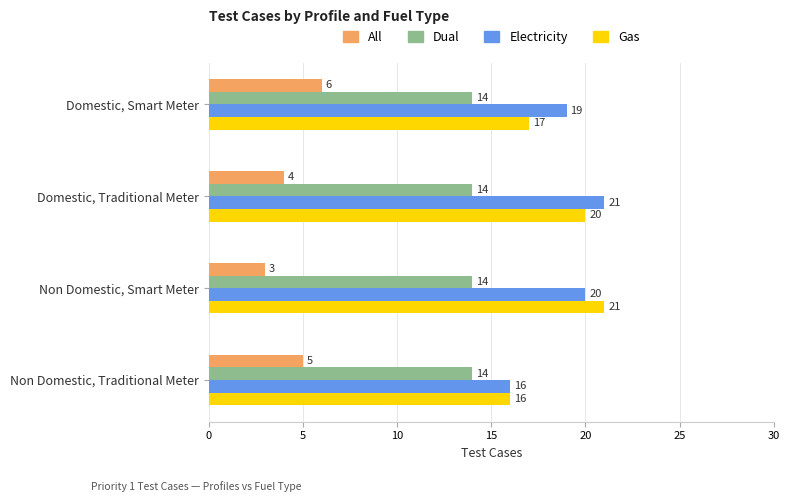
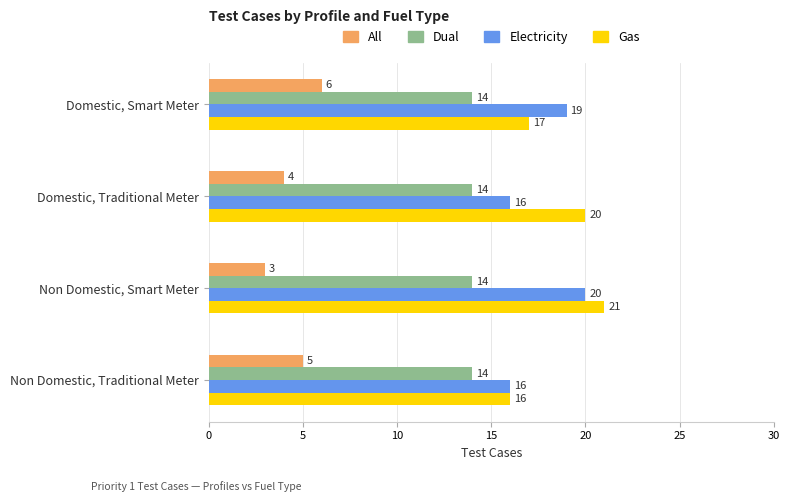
  {
    "All": {
      "Domestic, Smart Meter": 6,
      "Domestic, Traditional Meter": 4,
      "Non Domestic, Smart Meter": 3,
      "Non Domestic, Traditional Meter": 5
    },
    "Dual": {
      "Domestic, Smart Meter": 14,
      "Domestic, Traditional Meter": 14,
      "Non Domestic, Smart Meter": 14,
      "Non Domestic, Traditional Meter": 14
    },
    "Electricity": {
      "Domestic, Smart Meter": 19,
-     "Domestic, Traditional Meter": 21,
+     "Domestic, Traditional Meter": 16,
      "Non Domestic, Smart Meter": 20,
      "Non Domestic, Traditional Meter": 16
    },
    "Gas": {
      "Domestic, Smart Meter": 17,
      "Domestic, Traditional Meter": 20,
      "Non Domestic, Smart Meter": 21,
      "Non Domestic, Traditional Meter": 16
    }
  }
